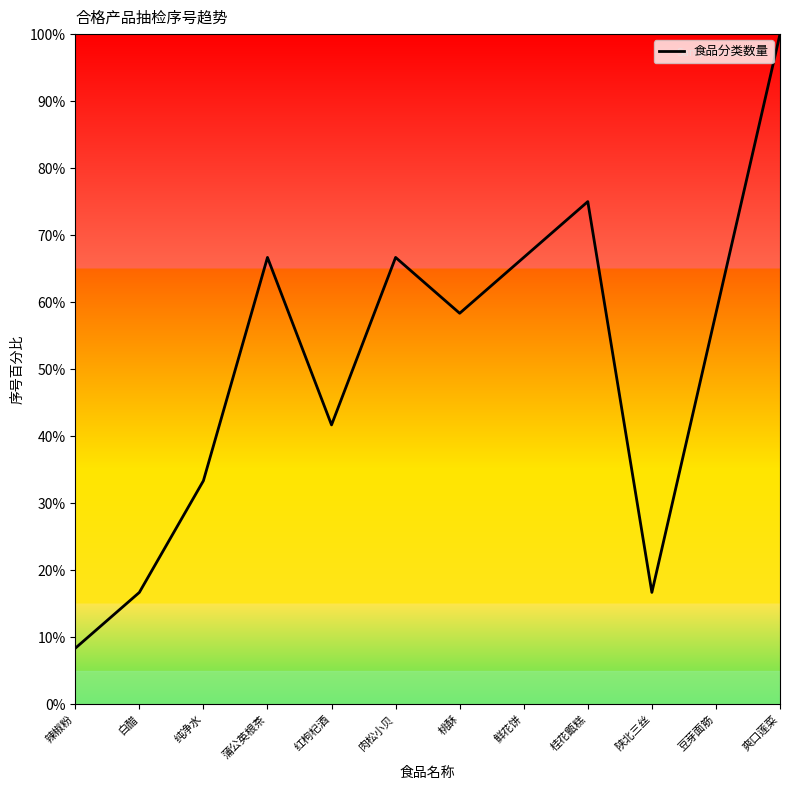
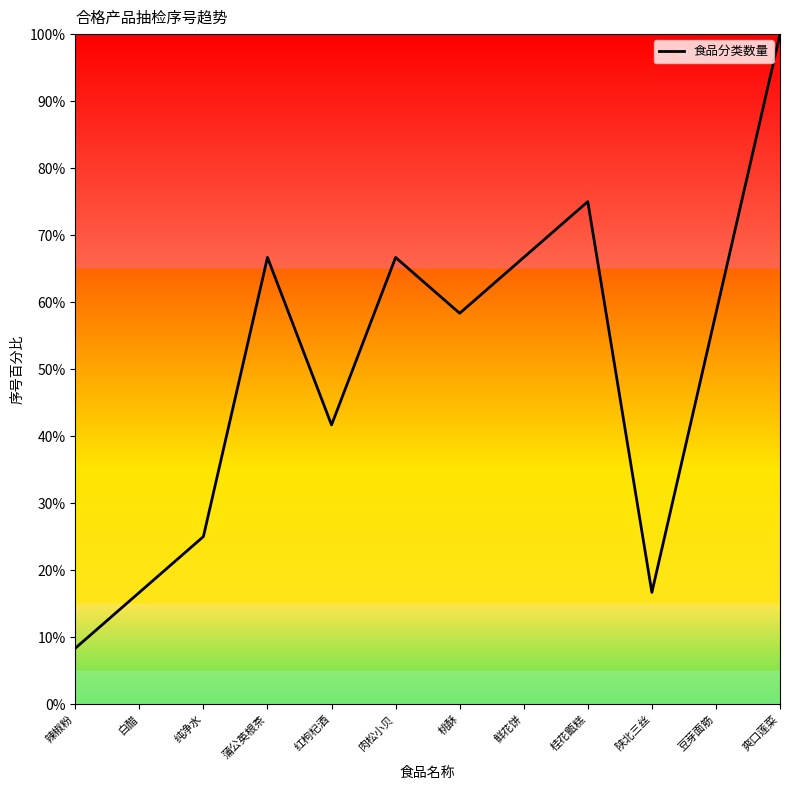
  {
    "辣椒粉": "8%",
    "白醋": "17%",
-   "纯净水": "33%",
+   "纯净水": "25%",
    "蒲公英根茶": "67%",
    "红枸杞酒": "42%",
    "肉松小贝": "67%",
    "桃酥": "58%",
    "鲜花饼": "67%",
    "桂花甑糕": "75%",
    "陕北三丝": "17%",
    "豆芽面筋": "58%",
    "爽口莲菜": "100%"
  }
